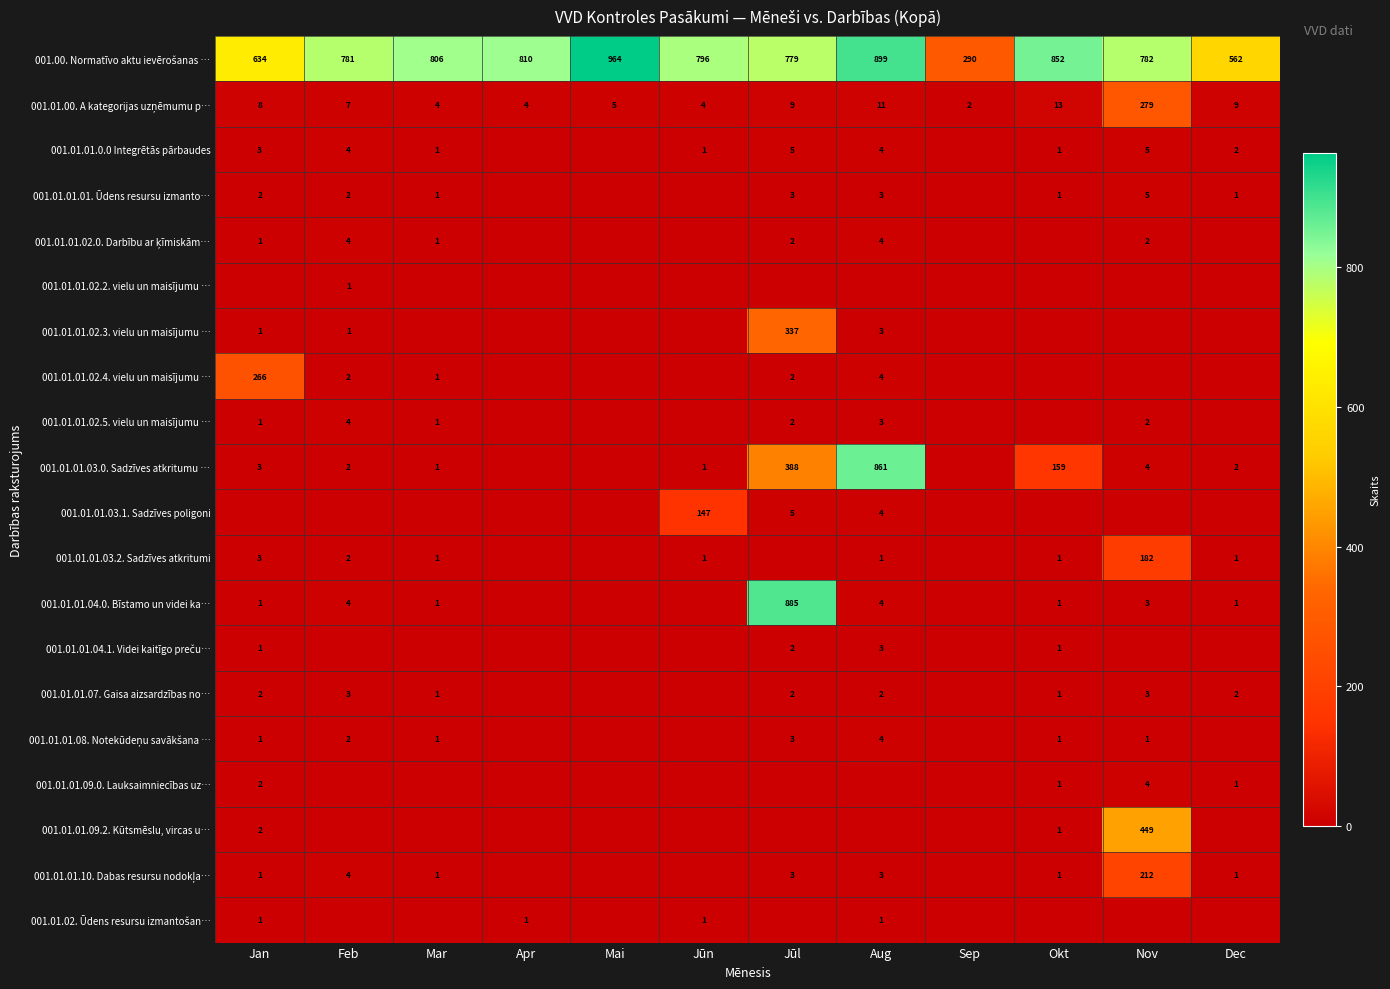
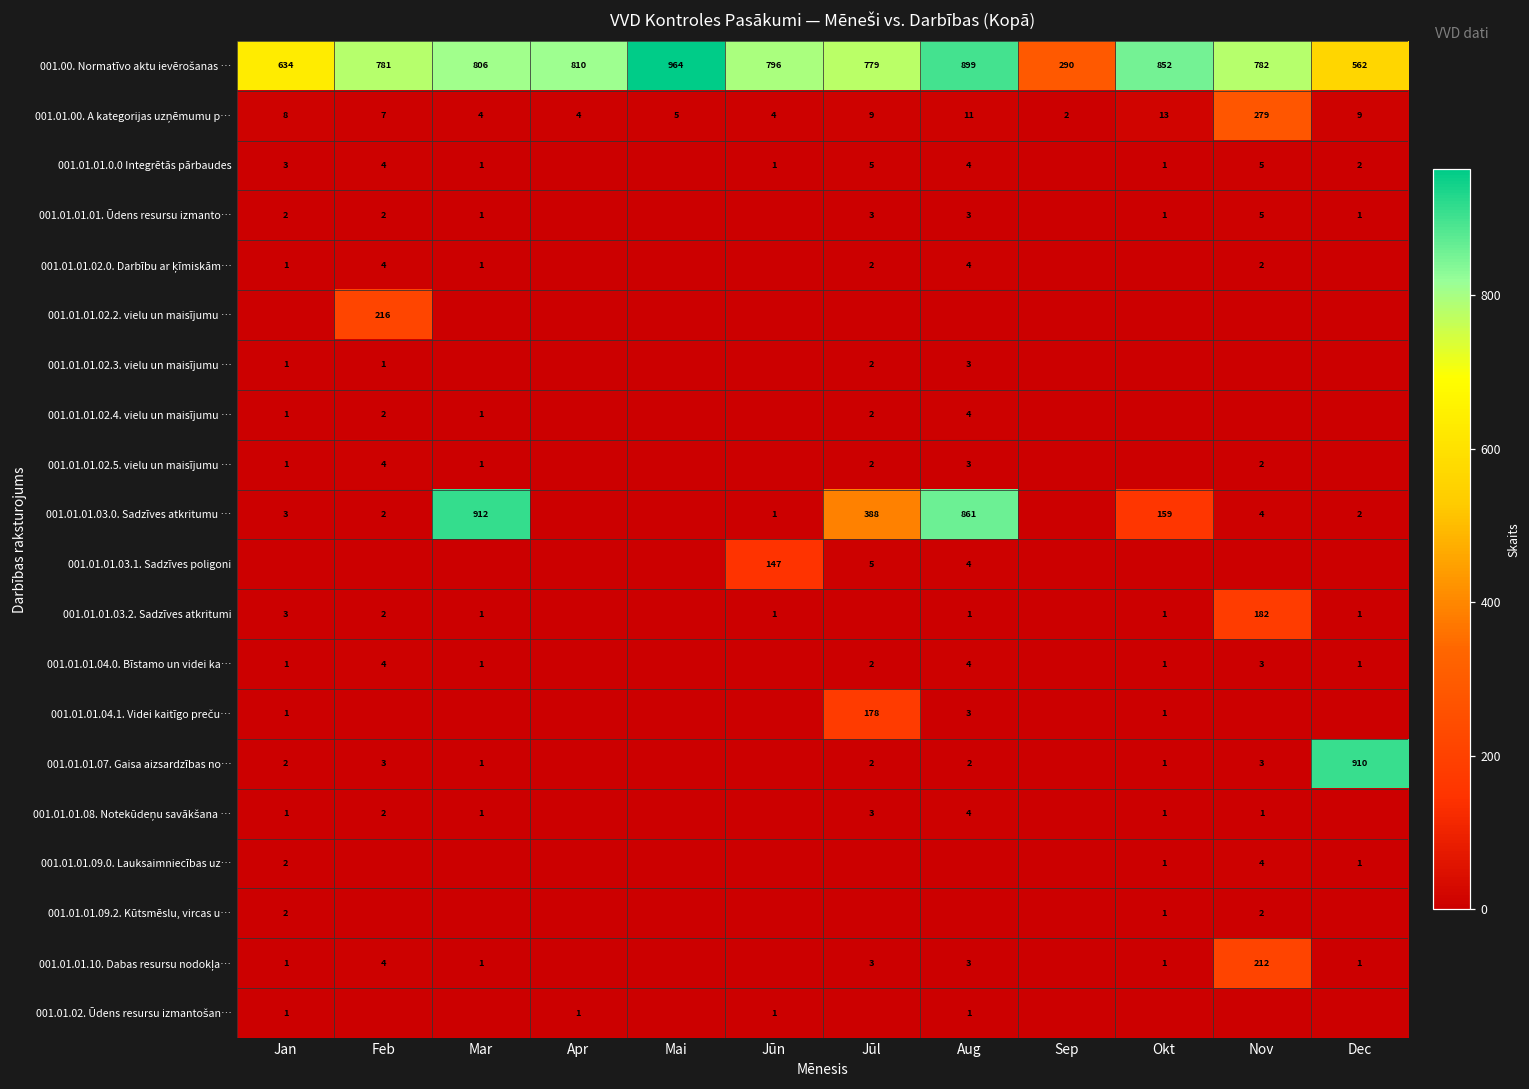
  {
    "001.00. Normatīvo aktu ievērošanas …": {
      "Jan": 634,
      "Feb": 781,
      "Mar": 806,
      "Apr": 810,
      "Mai": 964,
      "Jūn": 796,
      "Jūl": 779,
      "Aug": 899,
      "Sep": 290,
      "Okt": 852,
      "Nov": 782,
      "Dec": 562
    },
    "001.01.00. A kategorijas uzņēmumu p…": {
      "Jan": 8,
      "Feb": 7,
      "Mar": 4,
      "Apr": 4,
      "Mai": 5,
      "Jūn": 4,
      "Jūl": 9,
      "Aug": 11,
      "Sep": 2,
      "Okt": 13,
      "Nov": 279,
      "Dec": 9
    },
    "001.01.01.0.0 Integrētās pārbaudes": {
      "Jan": 3,
      "Feb": 4,
      "Mar": 1,
      "Jūn": 1,
      "Jūl": 5,
      "Aug": 4,
      "Okt": 1,
      "Nov": 5,
      "Dec": 2
    },
    "001.01.01.01. Ūdens resursu izmanto…": {
      "Jan": 2,
      "Feb": 2,
      "Mar": 1,
      "Jūl": 3,
      "Aug": 3,
      "Okt": 1,
      "Nov": 5,
      "Dec": 1
    },
    "001.01.01.02.0. Darbību ar ķīmiskām…": {
      "Jan": 1,
      "Feb": 4,
      "Mar": 1,
      "Jūl": 2,
      "Aug": 4,
      "Nov": 2
    },
    "001.01.01.02.2. vielu un maisījumu …": {
-     "Feb": 1
+     "Feb": 216
    },
    "001.01.01.02.3. vielu un maisījumu …": {
      "Jan": 1,
      "Feb": 1,
-     "Jūl": 337,
+     "Jūl": 2,
      "Aug": 3
    },
    "001.01.01.02.4. vielu un maisījumu …": {
-     "Jan": 266,
+     "Jan": 1,
      "Feb": 2,
      "Mar": 1,
      "Jūl": 2,
      "Aug": 4
    },
    "001.01.01.02.5. vielu un maisījumu …": {
      "Jan": 1,
      "Feb": 4,
      "Mar": 1,
      "Jūl": 2,
      "Aug": 3,
      "Nov": 2
    },
    "001.01.01.03.0. Sadzīves atkritumu …": {
      "Jan": 3,
      "Feb": 2,
-     "Mar": 1,
+     "Mar": 912,
      "Jūn": 1,
      "Jūl": 388,
      "Aug": 861,
      "Okt": 159,
      "Nov": 4,
      "Dec": 2
    },
    "001.01.01.03.1. Sadzīves poligoni": {
      "Jūn": 147,
      "Jūl": 5,
      "Aug": 4
    },
    "001.01.01.03.2. Sadzīves atkritumi": {
      "Jan": 3,
      "Feb": 2,
      "Mar": 1,
      "Jūn": 1,
      "Aug": 1,
      "Okt": 1,
      "Nov": 182,
      "Dec": 1
    },
    "001.01.01.04.0. Bīstamo un videi ka…": {
      "Jan": 1,
      "Feb": 4,
      "Mar": 1,
-     "Jūl": 885,
+     "Jūl": 2,
      "Aug": 4,
      "Okt": 1,
      "Nov": 3,
      "Dec": 1
    },
    "001.01.01.04.1. Videi kaitīgo preču…": {
      "Jan": 1,
-     "Jūl": 2,
+     "Jūl": 178,
      "Aug": 3,
      "Okt": 1
    },
    "001.01.01.07. Gaisa aizsardzības no…": {
      "Jan": 2,
      "Feb": 3,
      "Mar": 1,
      "Jūl": 2,
      "Aug": 2,
      "Okt": 1,
      "Nov": 3,
-     "Dec": 2
+     "Dec": 910
    },
    "001.01.01.08. Notekūdeņu savākšana …": {
      "Jan": 1,
      "Feb": 2,
      "Mar": 1,
      "Jūl": 3,
      "Aug": 4,
      "Okt": 1,
      "Nov": 1
    },
    "001.01.01.09.0. Lauksaimniecības uz…": {
      "Jan": 2,
      "Okt": 1,
      "Nov": 4,
      "Dec": 1
    },
    "001.01.01.09.2. Kūtsmēslu, vircas u…": {
      "Jan": 2,
      "Okt": 1,
-     "Nov": 449
+     "Nov": 2
    },
    "001.01.01.10. Dabas resursu nodokļa…": {
      "Jan": 1,
      "Feb": 4,
      "Mar": 1,
      "Jūl": 3,
      "Aug": 3,
      "Okt": 1,
      "Nov": 212,
      "Dec": 1
    },
    "001.01.02. Ūdens resursu izmantošan…": {
      "Jan": 1,
      "Apr": 1,
      "Jūn": 1,
      "Aug": 1
    }
  }
